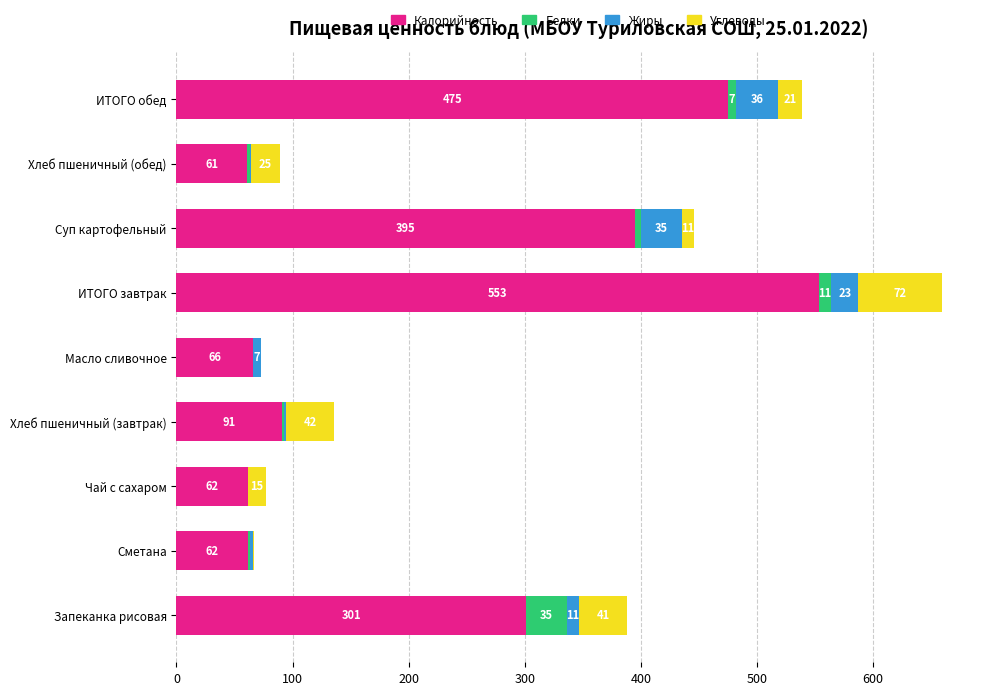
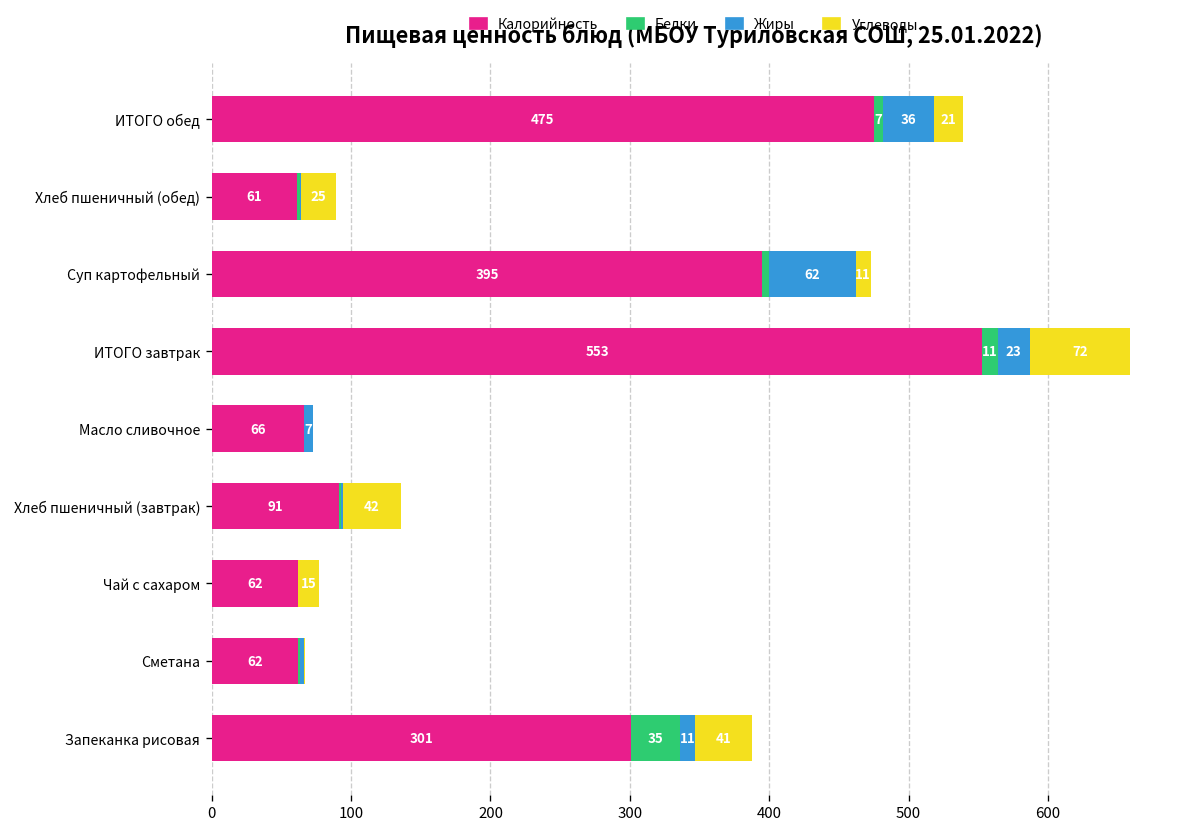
  {
    "Калорийность": {
      "ИТОГО обед": 475,
      "Хлеб пшеничный (обед)": 61,
      "Суп картофельный": 395,
      "ИТОГО завтрак": 553,
      "Масло сливочное": 66,
      "Хлеб пшеничный (завтрак)": 91,
      "Чай с сахаром": 62,
      "Сметана": 62,
      "Запеканка рисовая": 301
    },
    "Белки": {
      "ИТОГО обед": 7,
      "ИТОГО завтрак": 11,
      "Запеканка рисовая": 35
    },
    "Жиры": {
      "ИТОГО обед": 36,
-     "Суп картофельный": 35,
+     "Суп картофельный": 62,
      "ИТОГО завтрак": 23,
      "Масло сливочное": 7,
      "Запеканка рисовая": 11
    },
    "Углеводы": {
      "ИТОГО обед": 21,
      "Хлеб пшеничный (обед)": 25,
      "Суп картофельный": 11,
      "ИТОГО завтрак": 72,
      "Хлеб пшеничный (завтрак)": 42,
      "Чай с сахаром": 15,
      "Запеканка рисовая": 41
    }
  }
